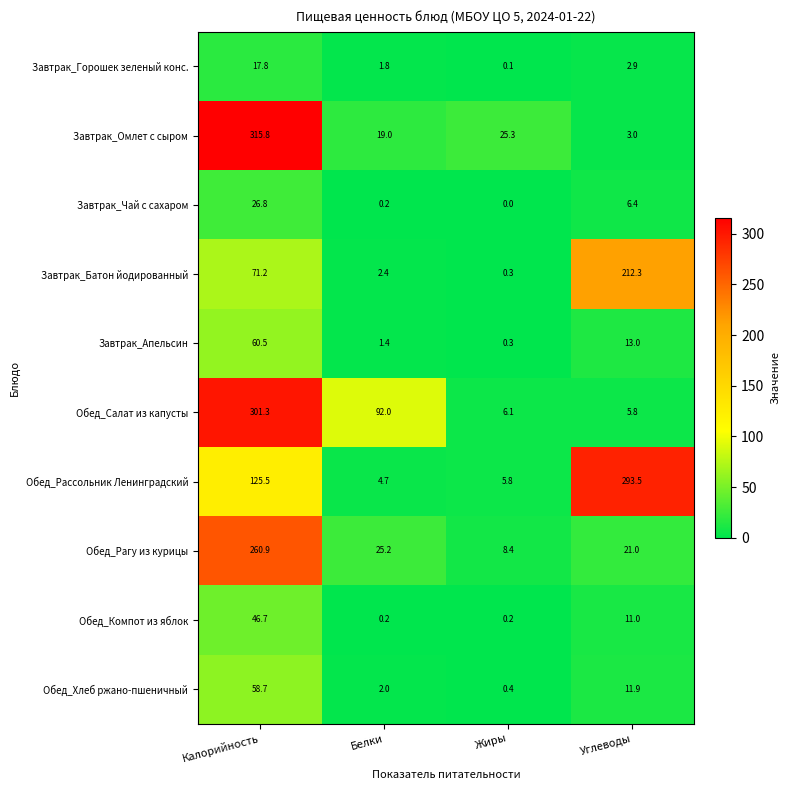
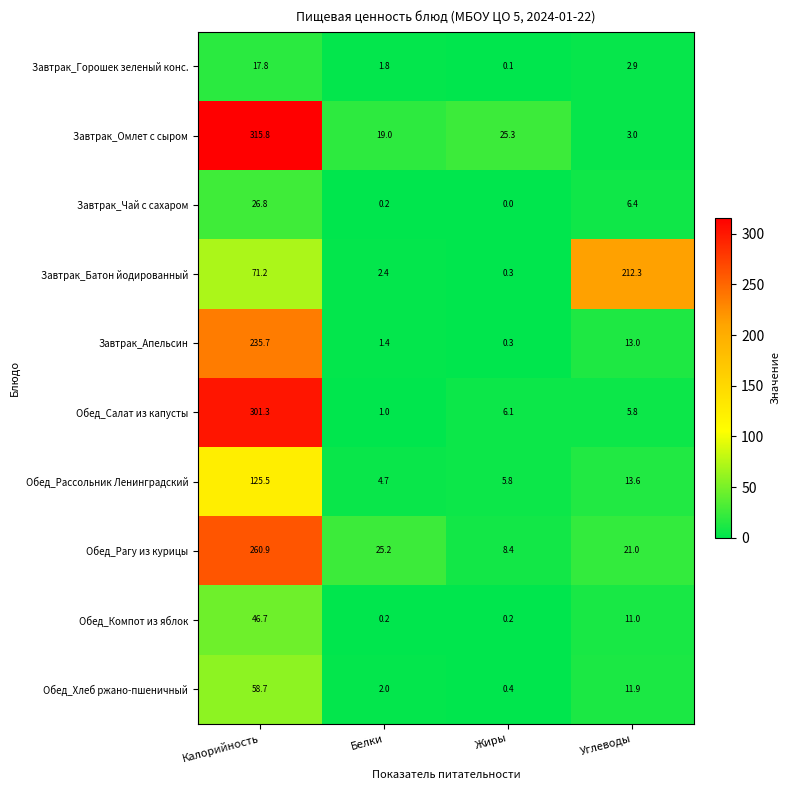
  {
    "Завтрак_Горошек зеленый конс.": {
      "Калорийность": 17.8,
      "Белки": 1.8,
      "Жиры": 0.1,
      "Углеводы": 2.9
    },
    "Завтрак_Омлет с сыром": {
      "Калорийность": 315.8,
      "Белки": 19.0,
      "Жиры": 25.3,
      "Углеводы": 3.0
    },
    "Завтрак_Чай с сахаром": {
      "Калорийность": 26.8,
      "Белки": 0.2,
      "Жиры": 0.0,
      "Углеводы": 6.4
    },
    "Завтрак_Батон йодированный": {
      "Калорийность": 71.2,
      "Белки": 2.4,
      "Жиры": 0.3,
      "Углеводы": 212.3
    },
    "Завтрак_Апельсин": {
-     "Калорийность": 60.5,
+     "Калорийность": 235.7,
      "Белки": 1.4,
      "Жиры": 0.3,
      "Углеводы": 13.0
    },
    "Обед_Салат из капусты": {
      "Калорийность": 301.3,
-     "Белки": 92.0,
+     "Белки": 1.0,
      "Жиры": 6.1,
      "Углеводы": 5.8
    },
    "Обед_Рассольник Ленинградский": {
      "Калорийность": 125.5,
      "Белки": 4.7,
      "Жиры": 5.8,
-     "Углеводы": 293.5
+     "Углеводы": 13.6
    },
    "Обед_Рагу из курицы": {
      "Калорийность": 260.9,
      "Белки": 25.2,
      "Жиры": 8.4,
      "Углеводы": 21.0
    },
    "Обед_Компот из яблок": {
      "Калорийность": 46.7,
      "Белки": 0.2,
      "Жиры": 0.2,
      "Углеводы": 11.0
    },
    "Обед_Хлеб ржано-пшеничный": {
      "Калорийность": 58.7,
      "Белки": 2.0,
      "Жиры": 0.4,
      "Углеводы": 11.9
    }
  }
